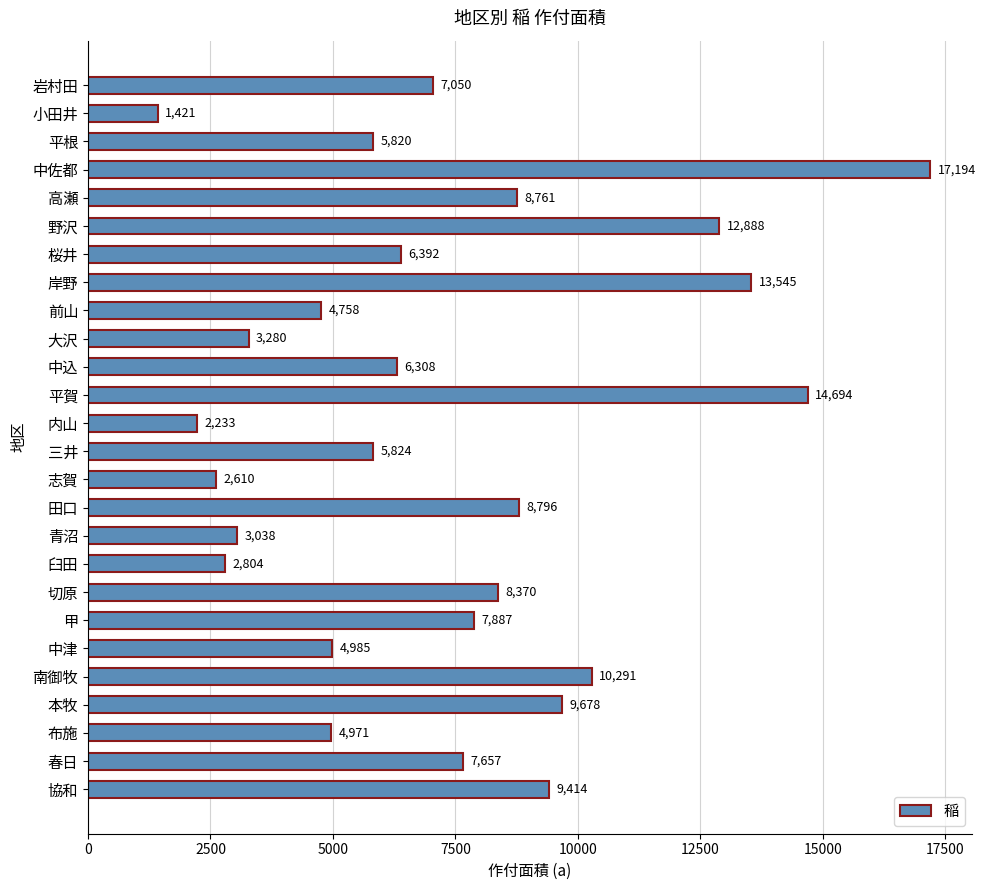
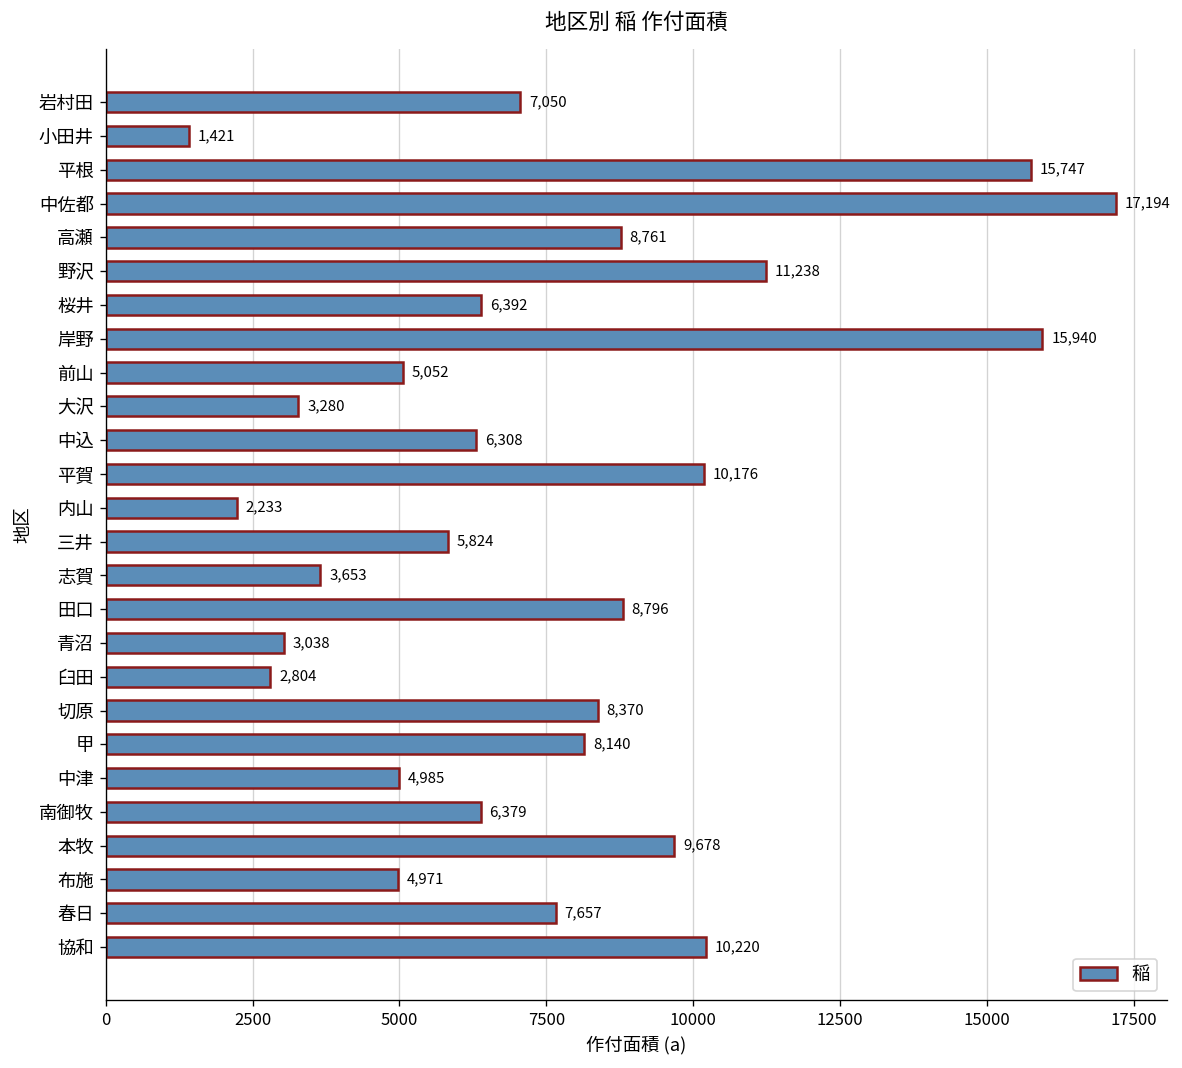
  {
    "岩村田": "7,050",
    "小田井": "1,421",
-   "平根": "5,820",
+   "平根": "15,747",
    "中佐都": "17,194",
    "高瀬": "8,761",
-   "野沢": "12,888",
+   "野沢": "11,238",
    "桜井": "6,392",
-   "岸野": "13,545",
-   "前山": "4,758",
+   "岸野": "15,940",
+   "前山": "5,052",
    "大沢": "3,280",
    "中込": "6,308",
-   "平賀": "14,694",
+   "平賀": "10,176",
    "内山": "2,233",
    "三井": "5,824",
-   "志賀": "2,610",
+   "志賀": "3,653",
    "田口": "8,796",
    "青沼": "3,038",
    "臼田": "2,804",
    "切原": "8,370",
-   "甲": "7,887",
+   "甲": "8,140",
    "中津": "4,985",
-   "南御牧": "10,291",
+   "南御牧": "6,379",
    "本牧": "9,678",
    "布施": "4,971",
    "春日": "7,657",
-   "協和": "9,414"
+   "協和": "10,220"
  }
